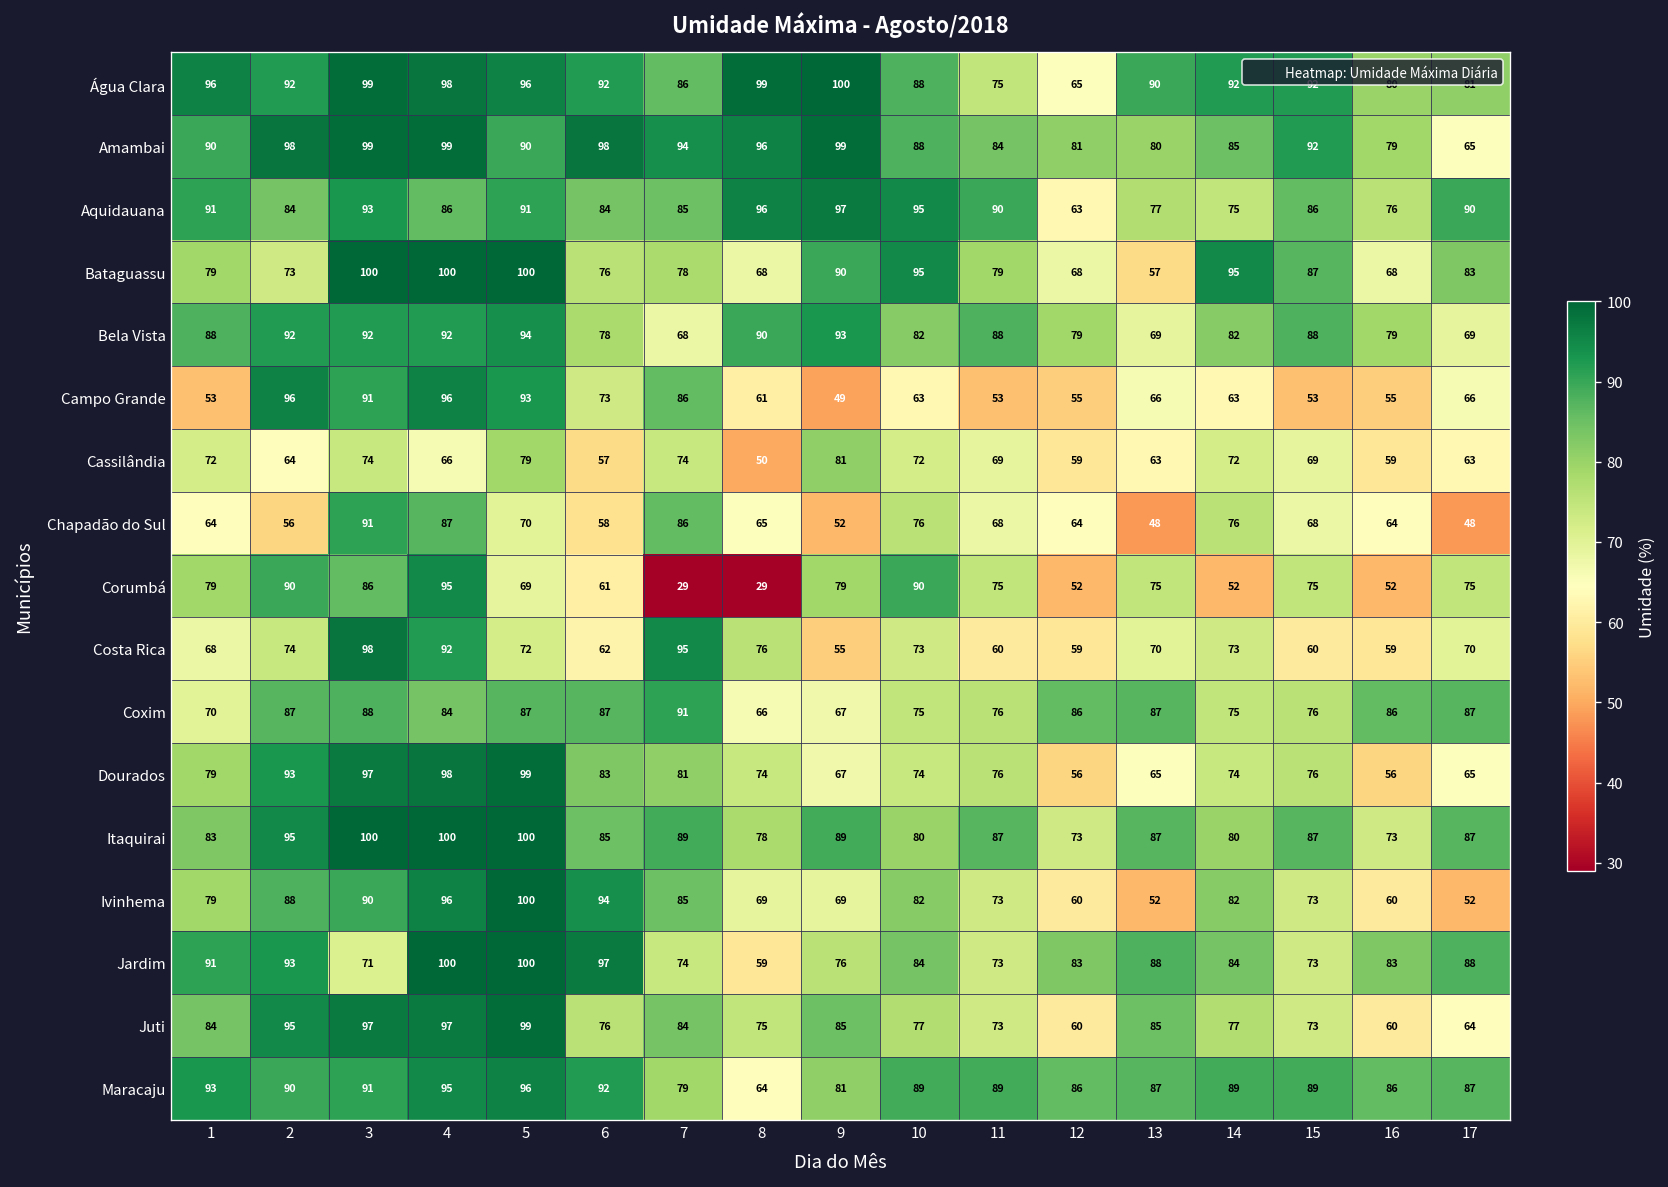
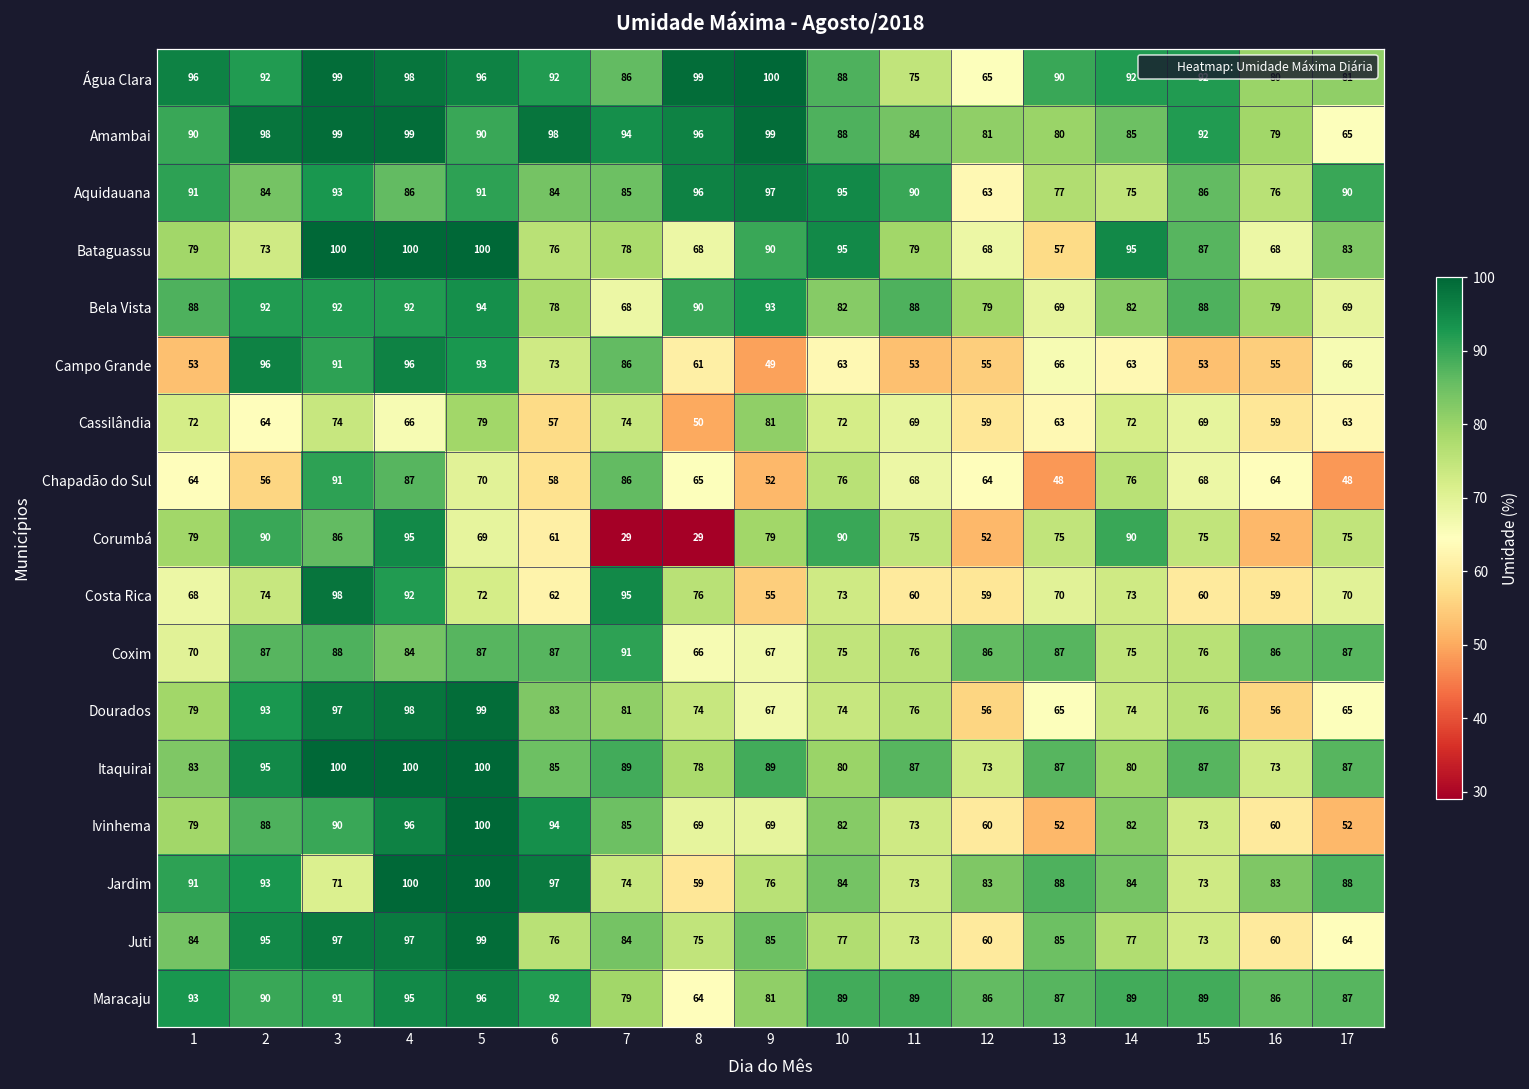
  {
    "Corumbá": {
      "1": 79,
      "2": 90,
      "3": 86,
      "4": 95,
      "5": 69,
      "6": 61,
      "7": 29,
      "8": 29,
      "9": 79,
      "10": 90,
      "11": 75,
      "12": 52,
      "13": 75,
-     "14": 52,
+     "14": 90,
      "15": 75,
      "16": 52,
      "17": 75
    }
  }
